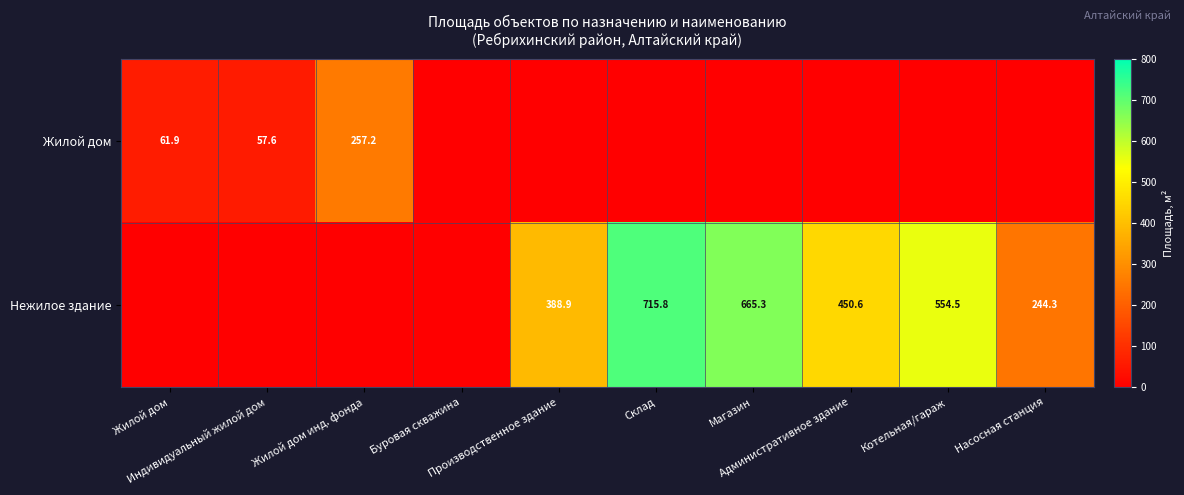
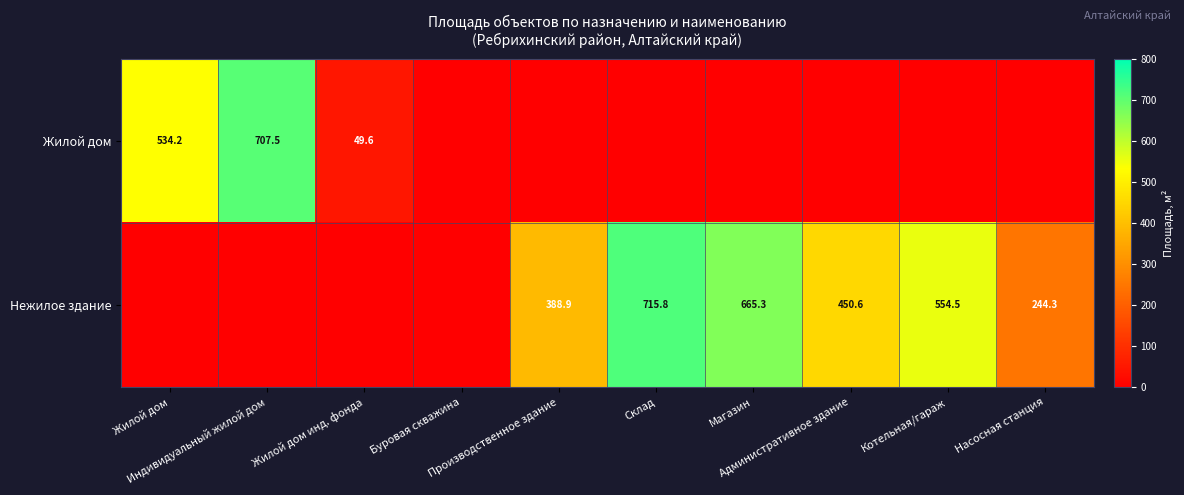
  {
    "Жилой дом": {
-     "Жилой дом": 61.9,
-     "Индивидуальный жилой дом": 57.6,
-     "Жилой дом инд. фонда": 257.2
+     "Жилой дом": 534.2,
+     "Индивидуальный жилой дом": 707.5,
+     "Жилой дом инд. фонда": 49.6
    },
    "Нежилое здание": {
      "Производственное здание": 388.9,
      "Склад": 715.8,
      "Магазин": 665.3,
      "Административное здание": 450.6,
      "Котельная/гараж": 554.5,
      "Насосная станция": 244.3
    }
  }
